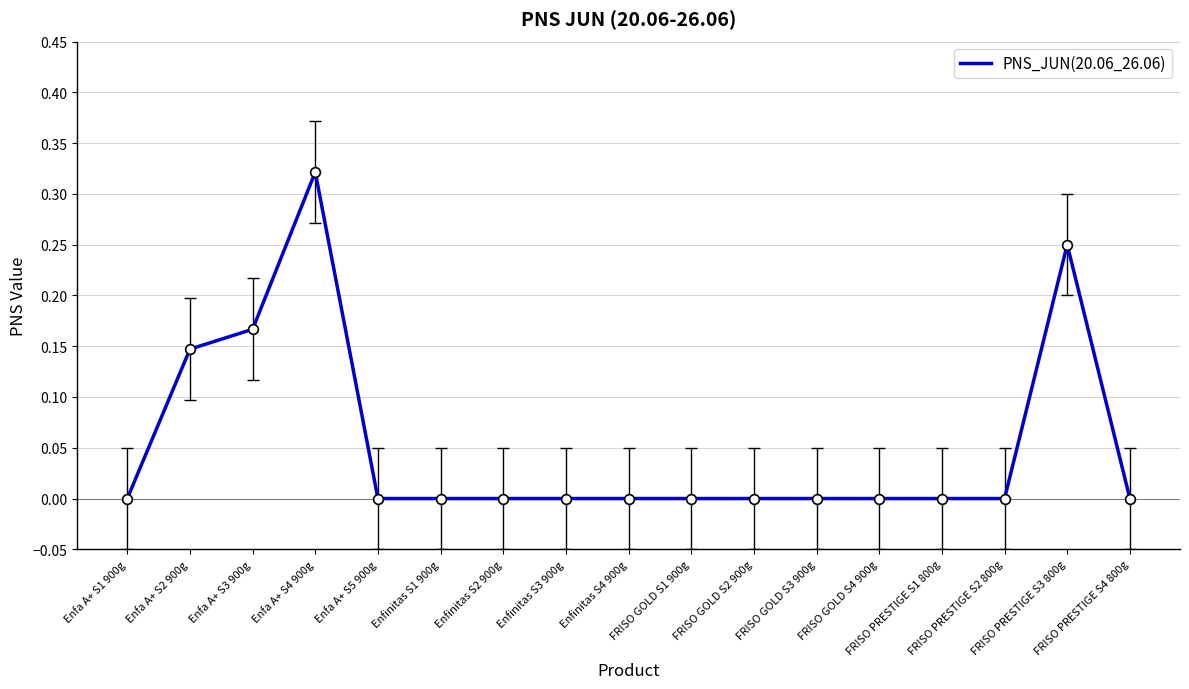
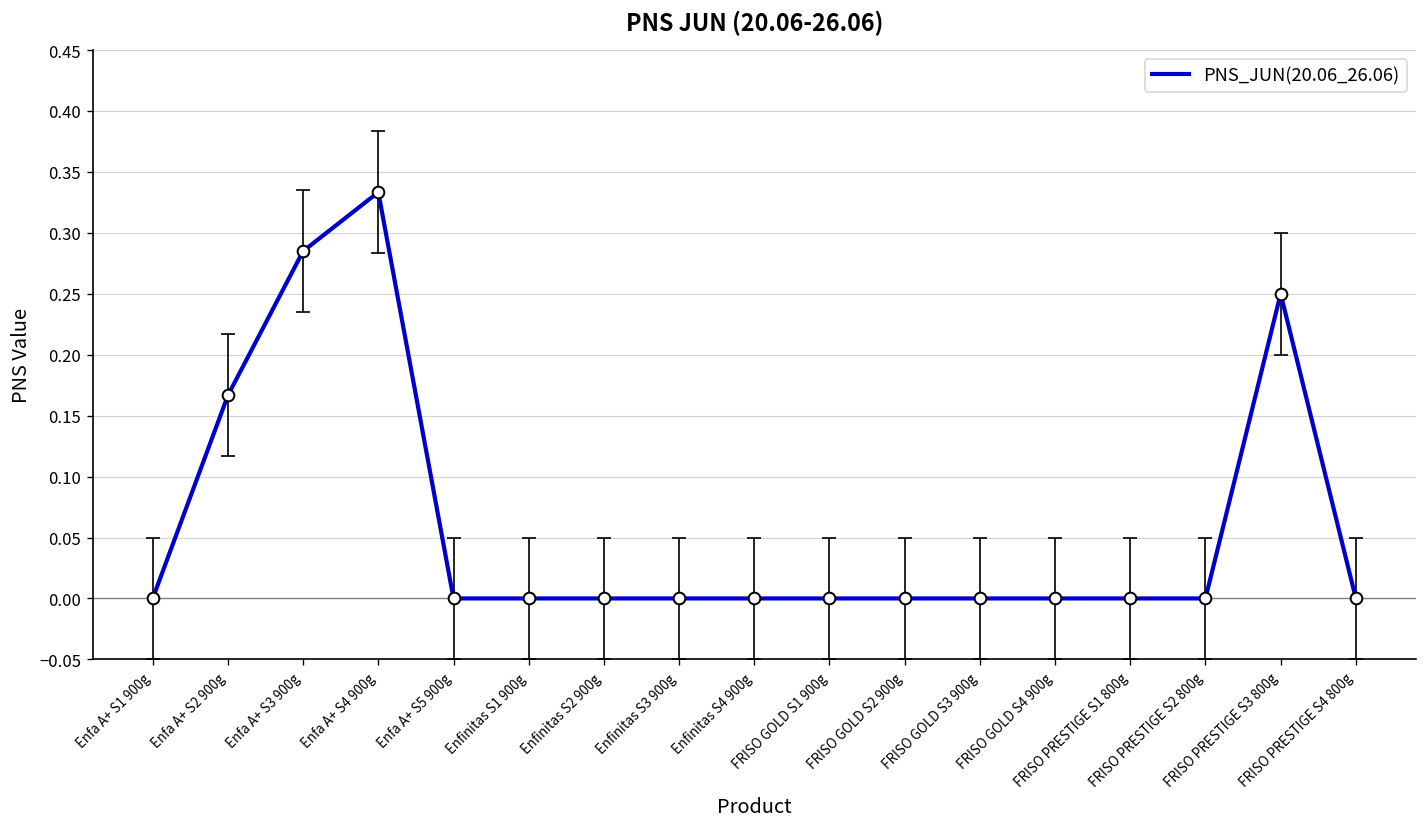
  {
    "PNS_JUN(20.06_26.06)": {
      "Enfa A+ S1 900g": 0.000,
-     "Enfa A+ S2 900g": 0.147,
-     "Enfa A+ S3 900g": 0.167,
-     "Enfa A+ S4 900g": 0.321,
+     "Enfa A+ S2 900g": 0.167,
+     "Enfa A+ S3 900g": 0.285,
+     "Enfa A+ S4 900g": 0.333,
      "Enfa A+ S5 900g": 0.000,
      "Enfinitas S1 900g": 0.000,
      "Enfinitas S2 900g": 0.000,
      "Enfinitas S3 900g": 0.000,
      "Enfinitas S4 900g": 0.000,
      "FRISO GOLD S1 900g": 0.000,
      "FRISO GOLD S2 900g": 0.000,
      "FRISO GOLD S3 900g": 0.000,
      "FRISO GOLD S4 900g": 0.000,
      "FRISO PRESTIGE S1 800g": 0.000,
      "FRISO PRESTIGE S2 800g": 0.000,
      "FRISO PRESTIGE S3 800g": 0.250,
      "FRISO PRESTIGE S4 800g": 0.000
    }
  }
